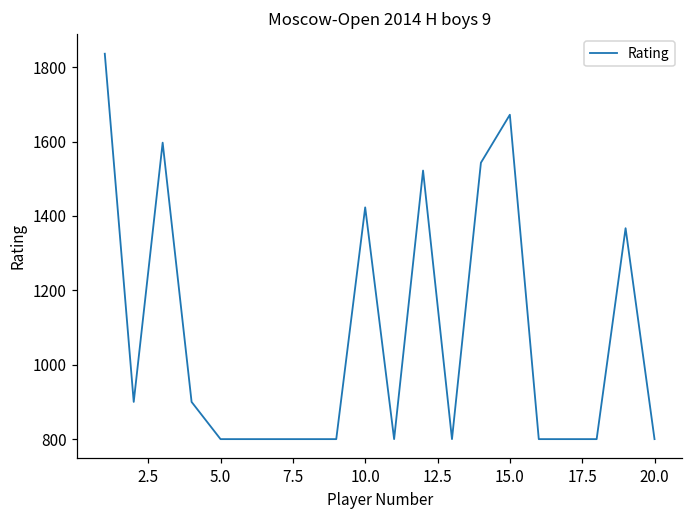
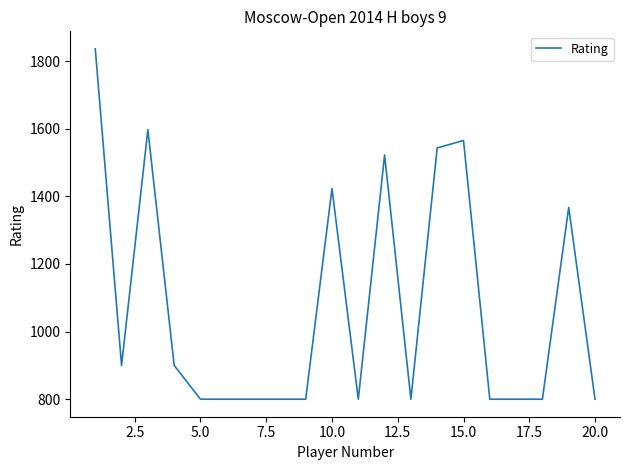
  {
    "5.0": 800,
    "10.0": 1420,
-   "15.0": 1670,
+   "15.0": 1570,
    "20.0": 800
  }
